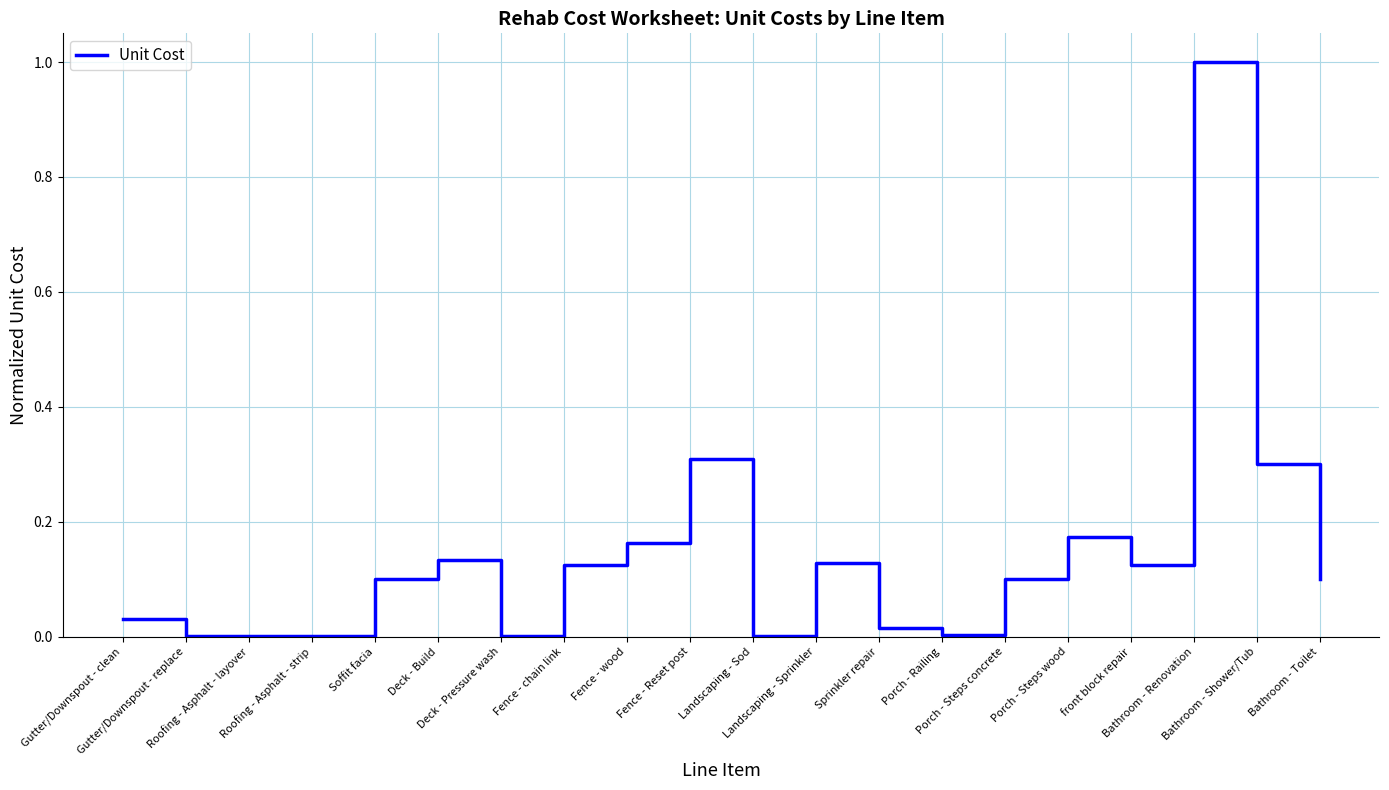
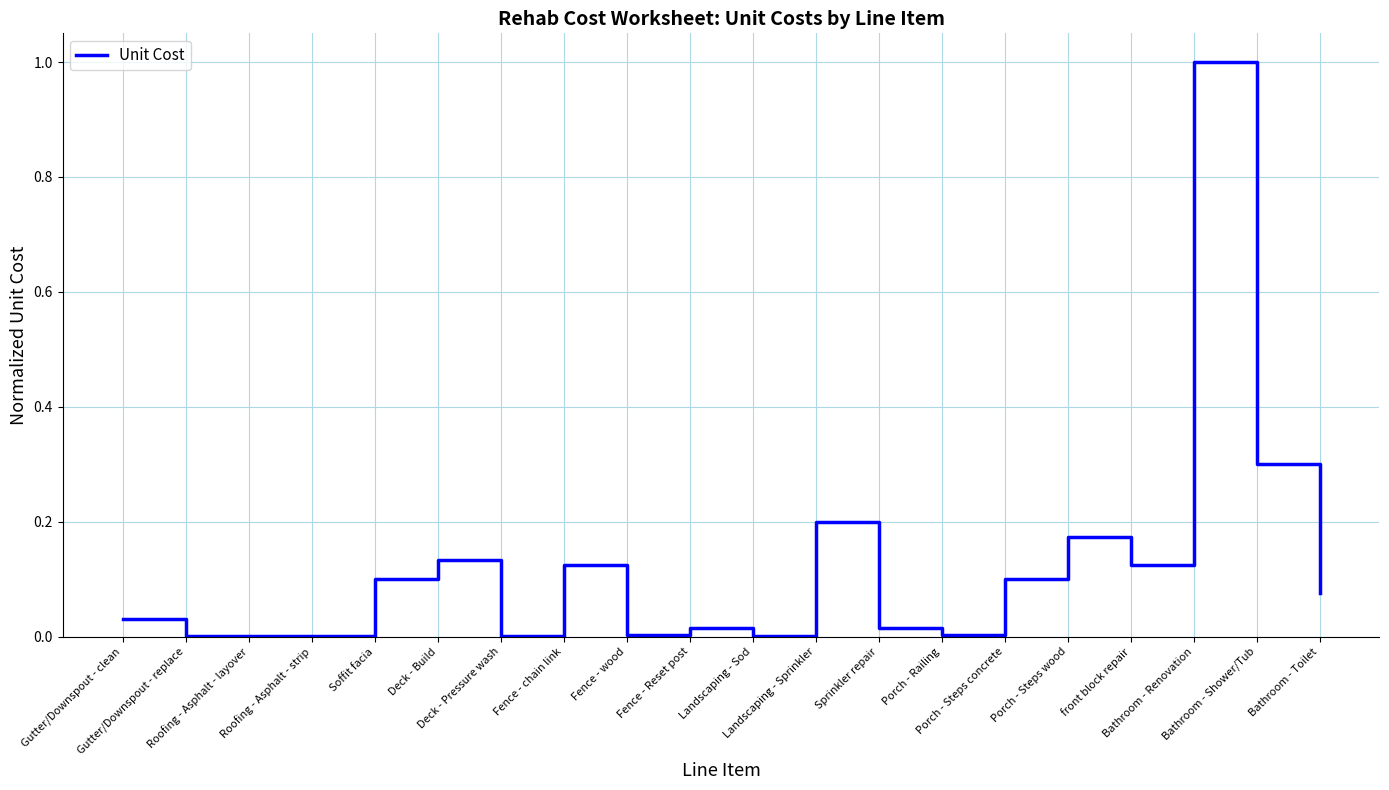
  {
    "Gutter/Downspout - clean": 0.03,
    "Gutter/Downspout - replace": 0.00,
    "Roofing - Asphalt - layover": 0.00,
    "Roofing - Asphalt - strip": 0.00,
    "Soffit facia": 0.10,
    "Deck - Build": 0.13,
    "Deck - Pressure wash": 0.00,
    "Fence - chain link": 0.13,
-   "Fence - wood": 0.16,
-   "Fence - Reset post": 0.31,
+   "Fence - wood": 0.00,
+   "Fence - Reset post": 0.02,
    "Landscaping - Sod": 0.00,
-   "Landscaping - Sprinkler": 0.13,
+   "Landscaping - Sprinkler": 0.20,
    "Sprinkler repair": 0.02,
    "Porch - Railing": 0.00,
    "Porch - Steps concrete": 0.10,
    "Porch - Steps wood": 0.17,
    "front block repair": 0.13,
    "Bathroom - Renovation": 1.00,
    "Bathroom - Shower/Tub": 0.30,
-   "Bathroom - Toilet": 0.10
+   "Bathroom - Toilet": 0.08
  }
